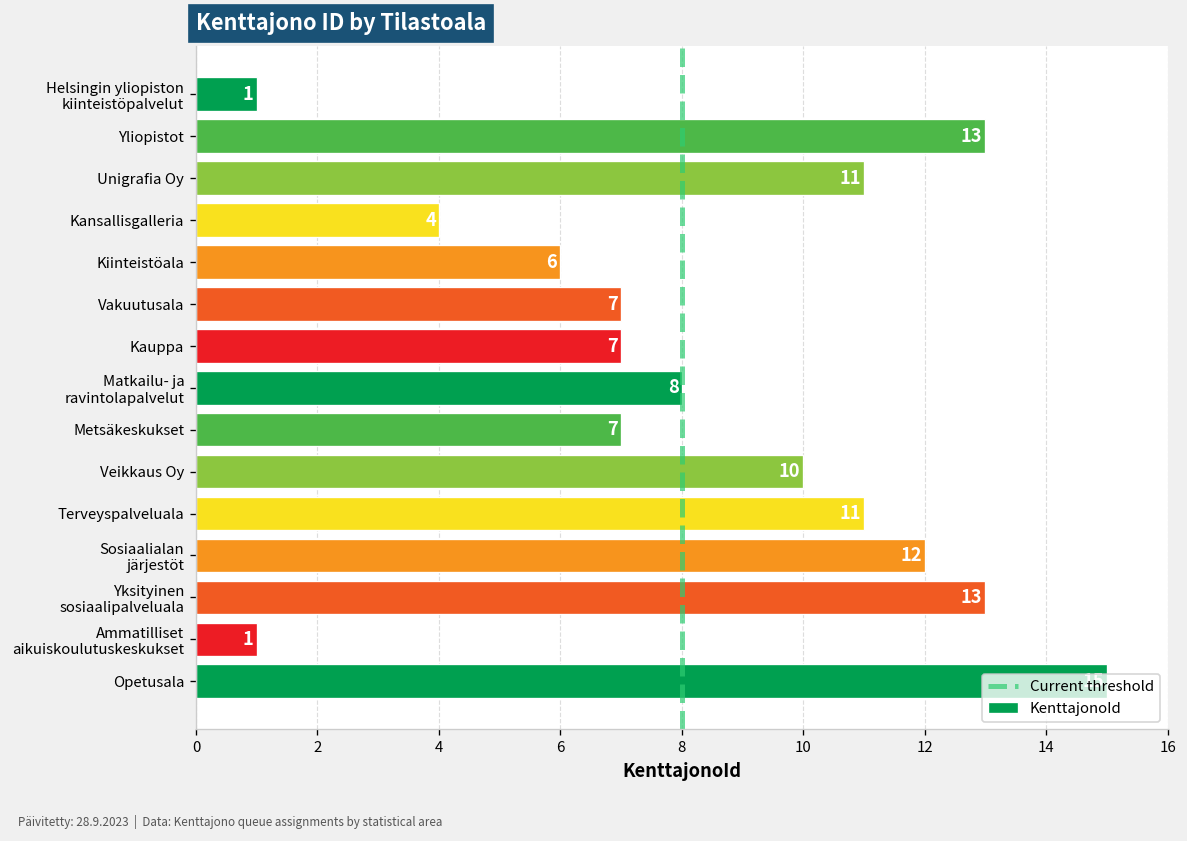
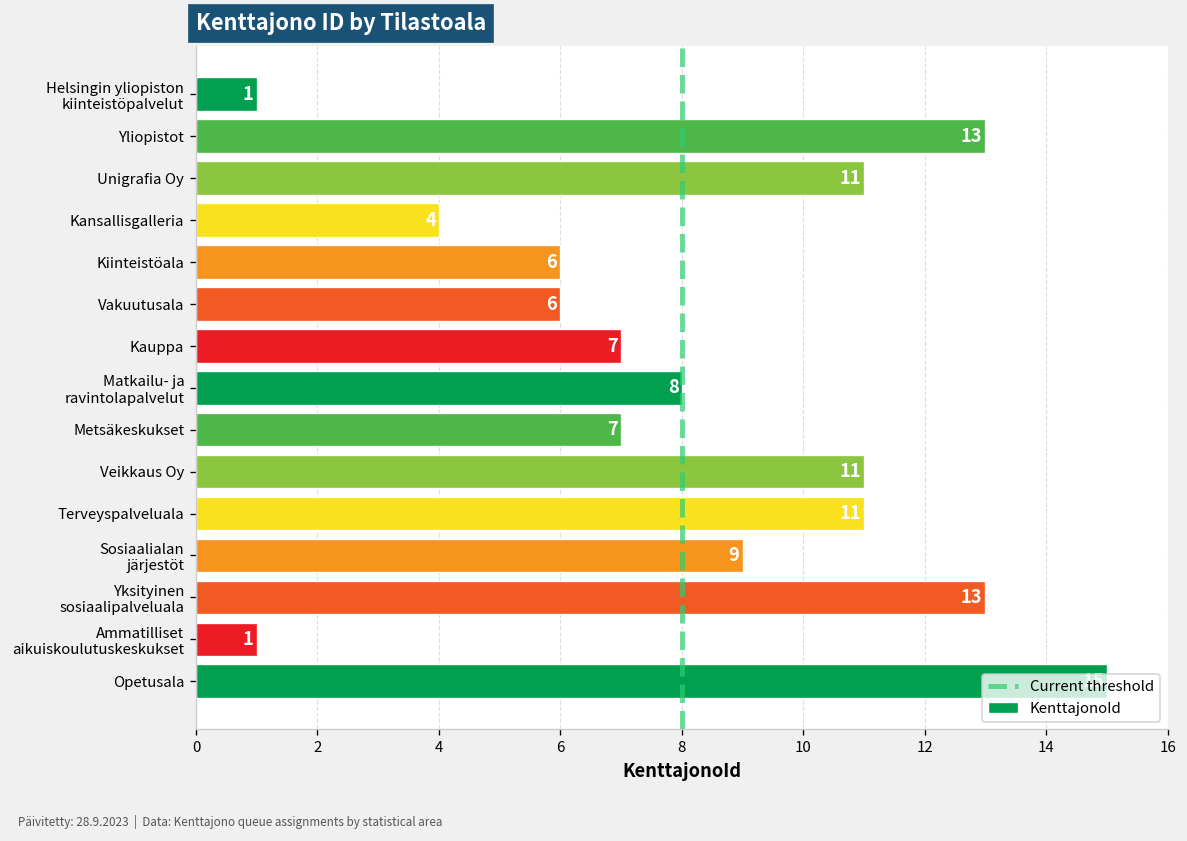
  {
    "Helsingin yliopiston kiinteistöpalvelut": 1,
    "Yliopistot": 13,
    "Unigrafia Oy": 11,
    "Kansallisgalleria": 4,
    "Kiinteistöala": 6,
-   "Vakuutusala": 7,
+   "Vakuutusala": 6,
    "Kauppa": 7,
    "Matkailu- ja ravintolapalvelut": 8,
    "Metsäkeskukset": 7,
-   "Veikkaus Oy": 10,
+   "Veikkaus Oy": 11,
    "Terveyspalveluala": 11,
-   "Sosiaalialan järjestöt": 12,
+   "Sosiaalialan järjestöt": 9,
    "Yksityinen sosiaalipalveluala": 13,
    "Ammatilliset aikuiskoulutuskeskukset": 1
  }
